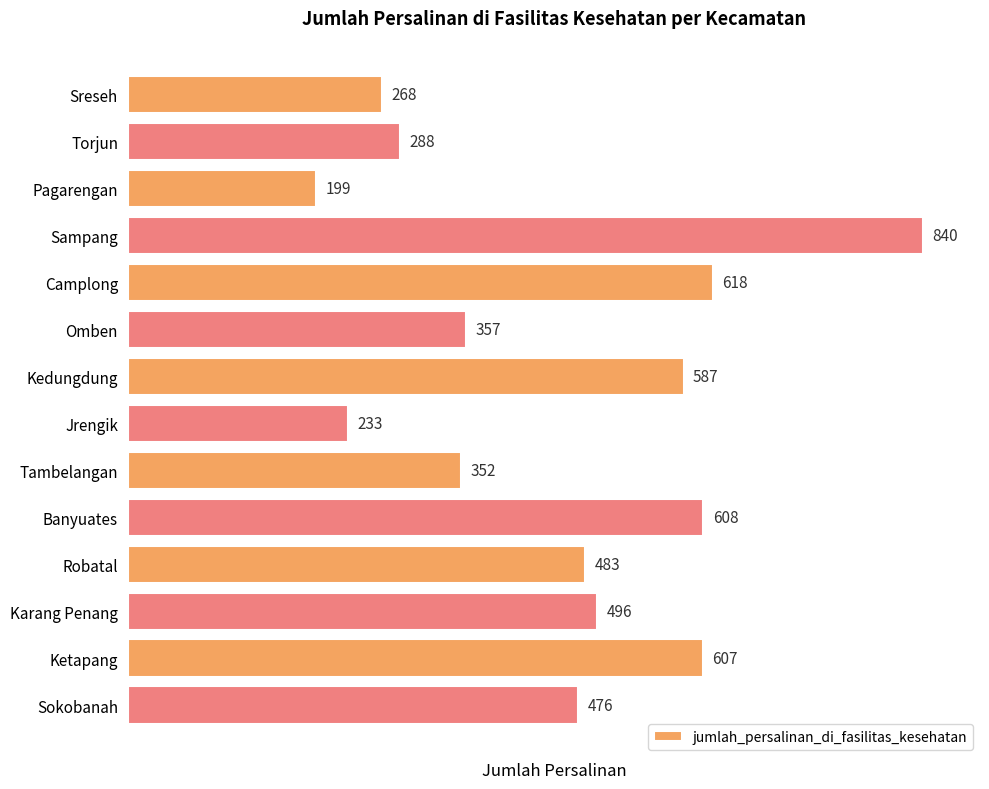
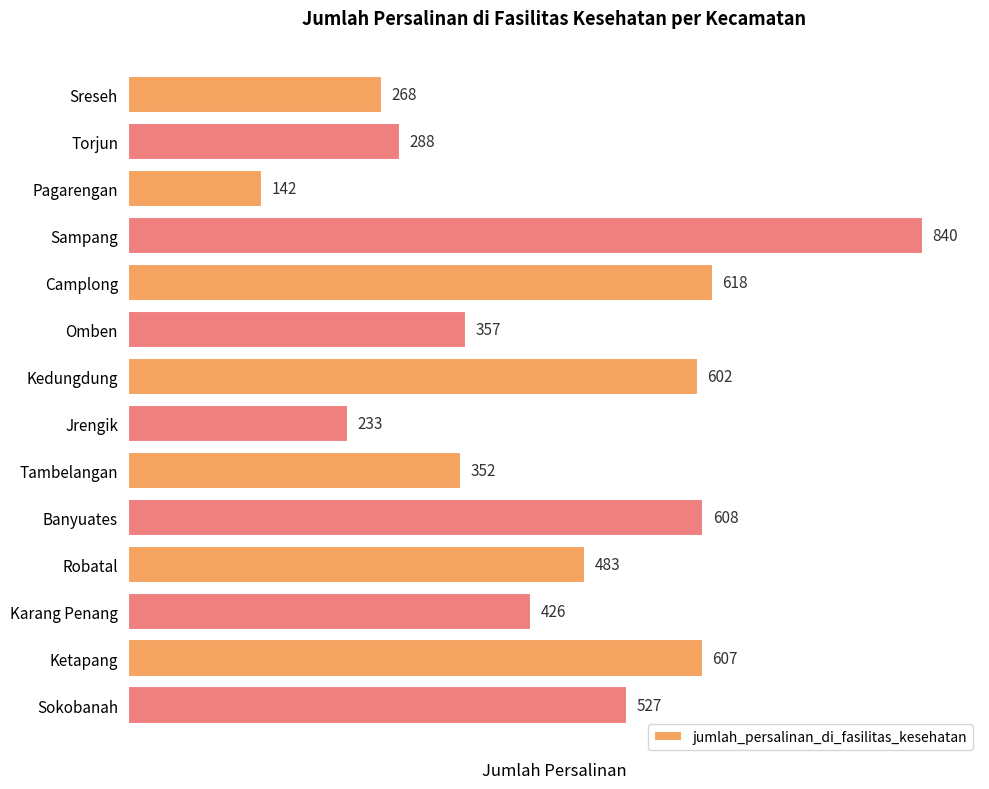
  {
    "Sreseh": 268,
    "Torjun": 288,
-   "Pagarengan": 199,
+   "Pagarengan": 142,
    "Sampang": 840,
    "Camplong": 618,
    "Omben": 357,
-   "Kedungdung": 587,
+   "Kedungdung": 602,
    "Jrengik": 233,
    "Tambelangan": 352,
    "Banyuates": 608,
    "Robatal": 483,
-   "Karang Penang": 496,
+   "Karang Penang": 426,
    "Ketapang": 607,
-   "Sokobanah": 476
+   "Sokobanah": 527
  }
